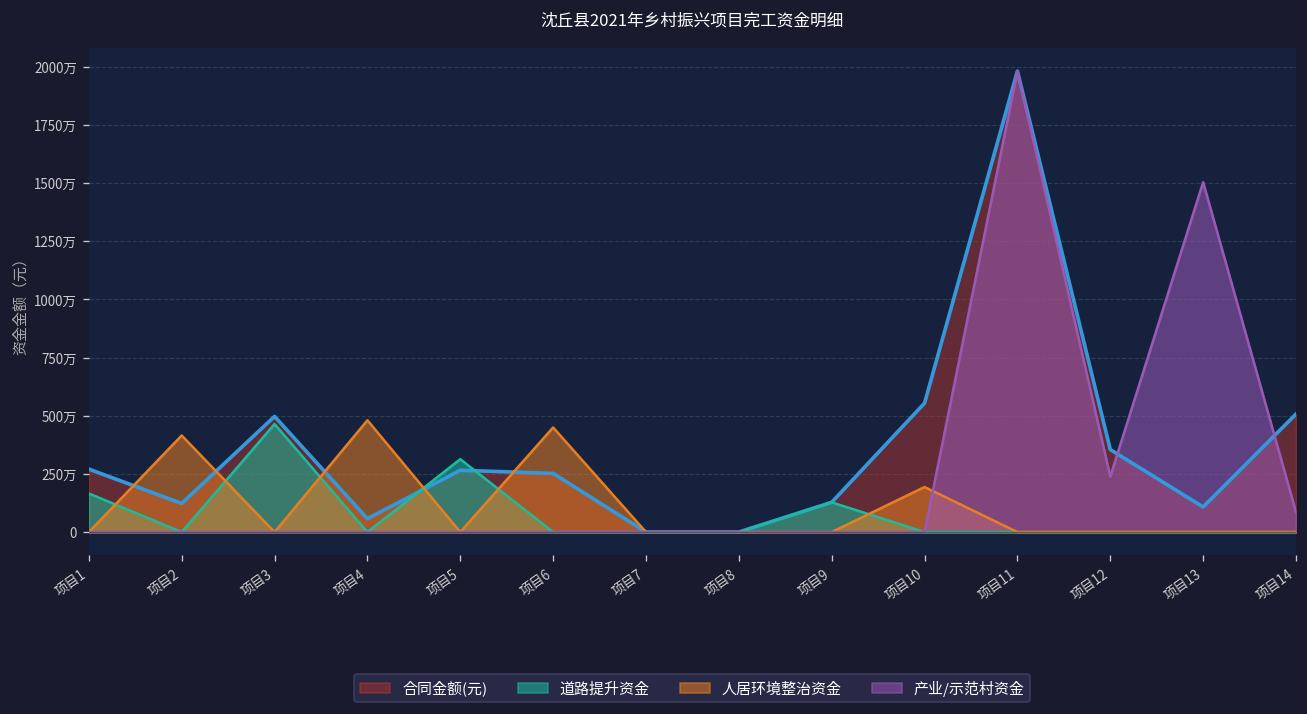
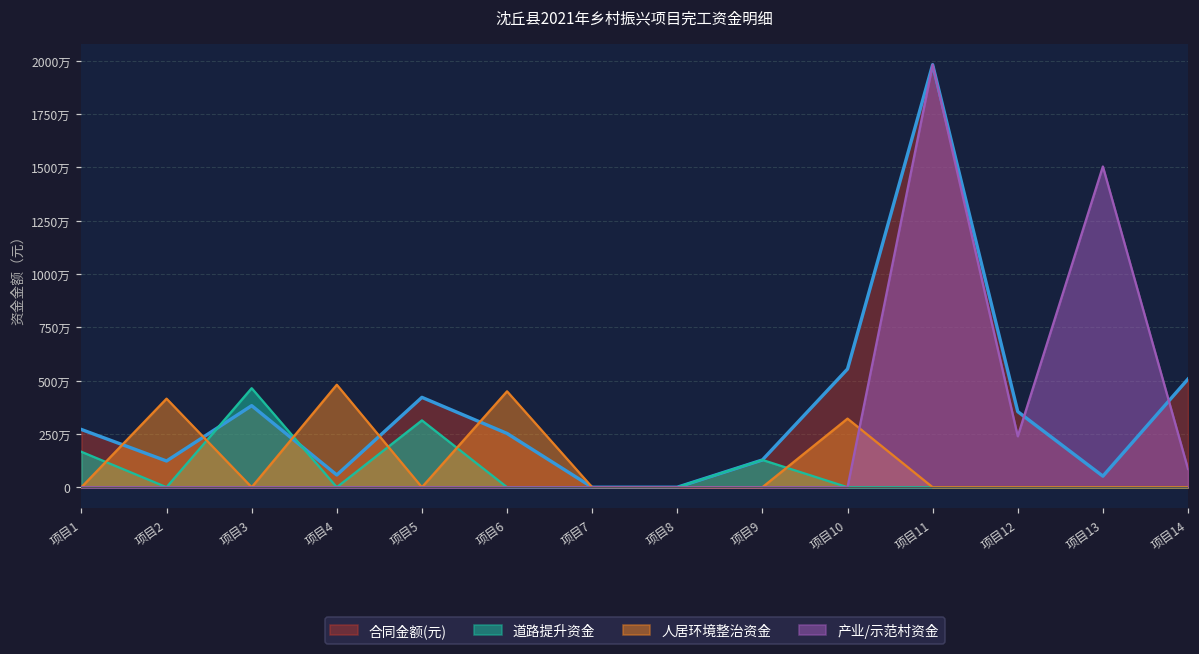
  {
    "合同金额(元)": {
      "项目1": "270万",
      "项目2": "120万",
-     "项目3": "500万",
+     "项目3": "380万",
      "项目4": "60万",
-     "项目5": "270万",
+     "项目5": "420万",
      "项目6": "250万",
      "项目10": "550万",
      "项目12": "350万",
-     "项目13": "110万",
+     "项目13": "50万",
      "项目14": "510万"
    },
    "道路提升资金": {
      "项目1": "170万",
      "项目3": "460万",
      "项目5": "310万"
    },
    "人居环境整治资金": {
      "项目2": "420万",
      "项目4": "480万",
      "项目6": "450万",
-     "项目10": "190万"
+     "项目10": "320万"
    },
    "产业/示范村资金": {
      "项目12": "240万",
      "项目13": "1500万",
      "项目14": "90万"
    }
  }
